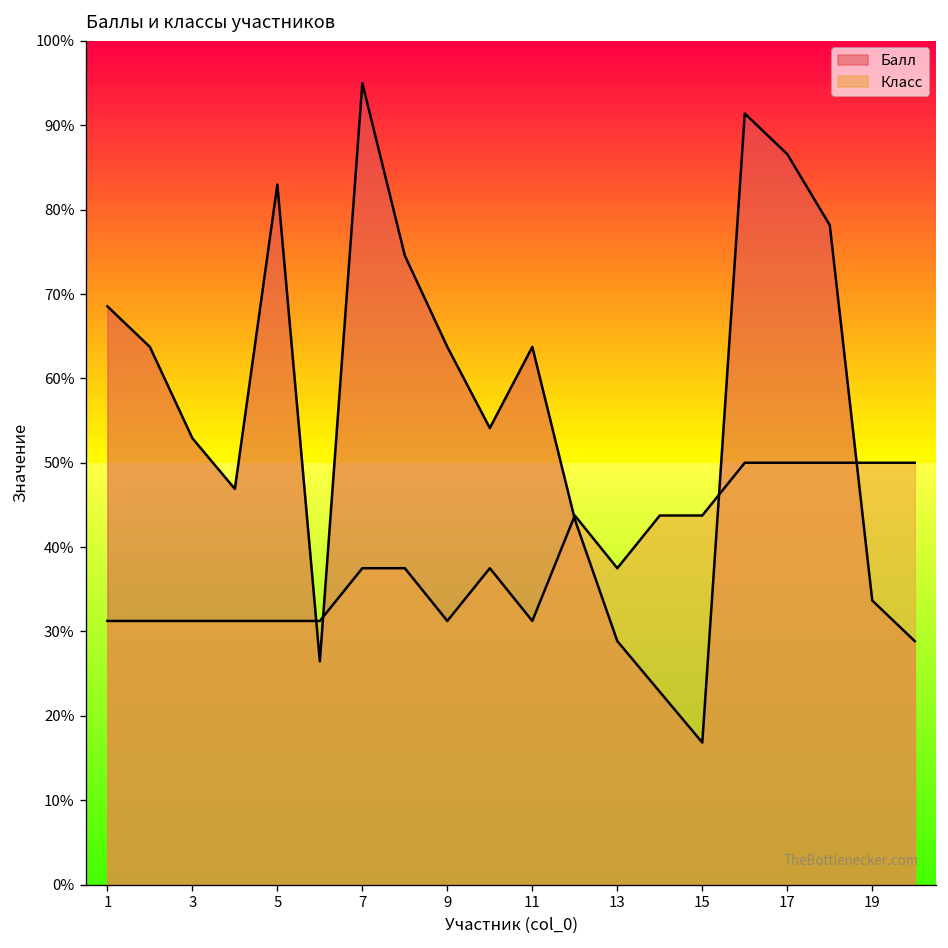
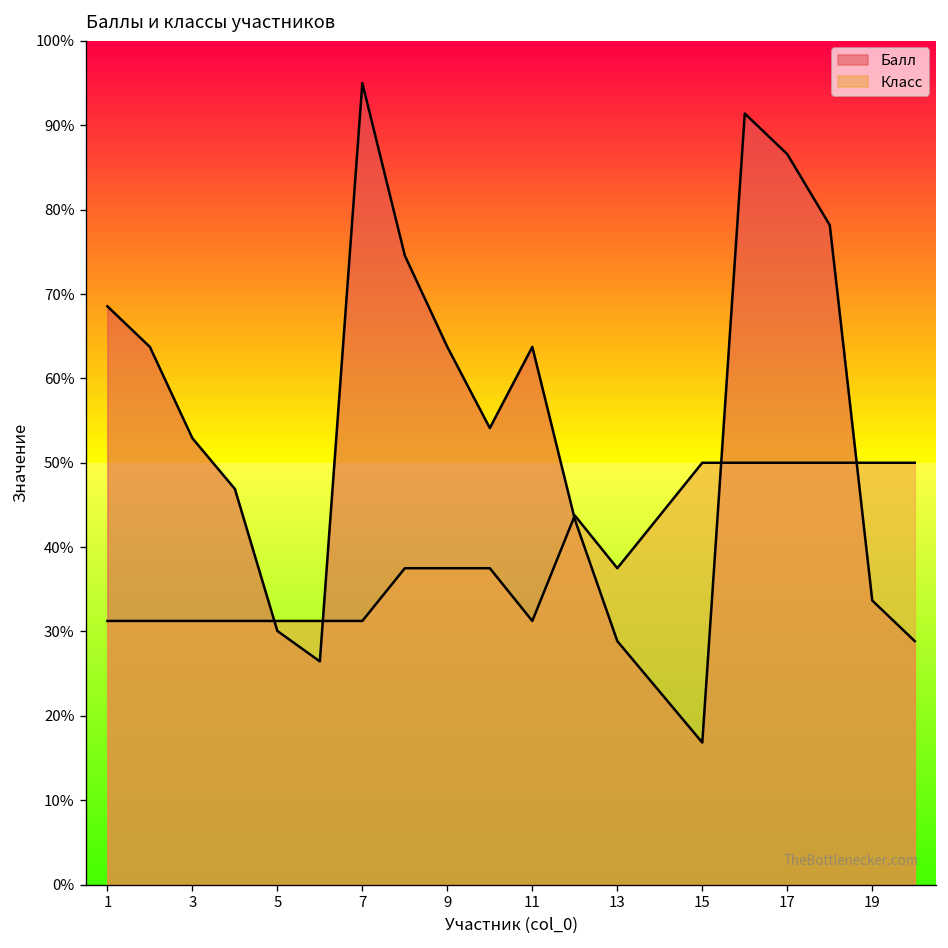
  {
    "Балл": {
      "1": "69%",
      "3": "53%",
-     "5": "83%",
+     "5": "30%",
      "7": "95%",
      "9": "64%",
      "11": "64%",
      "13": "29%",
      "15": "17%",
      "17": "87%",
      "19": "34%"
    },
    "Класс": {
      "1": "31%",
      "3": "31%",
      "5": "31%",
-     "7": "38%",
-     "9": "31%",
+     "7": "31%",
+     "9": "38%",
      "11": "31%",
      "13": "38%",
-     "15": "44%",
+     "15": "50%",
      "17": "50%",
      "19": "50%"
    }
  }
